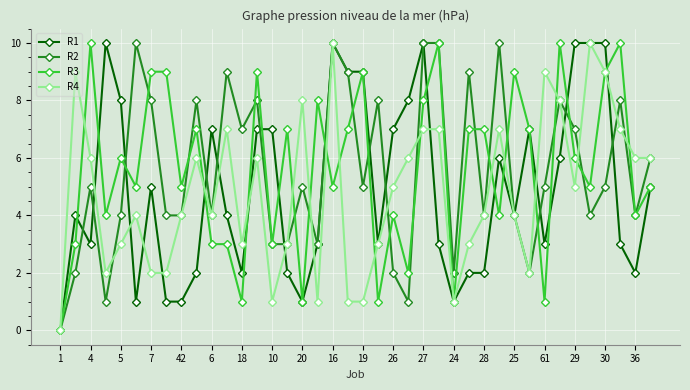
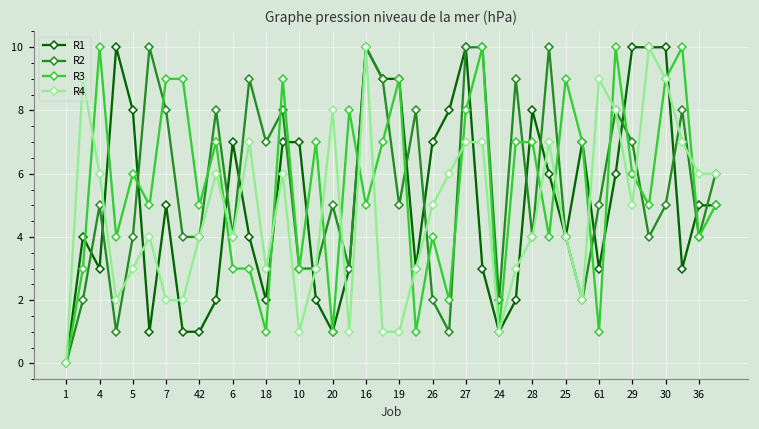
  {
    "R1": {
      "4": 3,
      "42": 1,
      "6": 7,
      "18": 2,
      "10": 7,
      "26": 7,
-     "28": 2,
+     "28": 8,
      "61": 3,
      "30": 10,
-     "36": 2
+     "36": 5
    },
    "R2": {
      "4": 5,
      "18": 7,
      "20": 5,
      "26": 2,
      "24": 2,
      "61": 5,
      "30": 5
    },
    "R3": {
      "4": 10,
      "42": 5,
      "6": 3,
      "18": 1,
      "16": 5,
      "26": 4,
      "28": 7,
      "61": 1
    },
    "R4": {
      "4": 6,
      "18": 3,
      "10": 1,
      "20": 8,
      "26": 5,
      "61": 9,
      "36": 6
    }
  }
